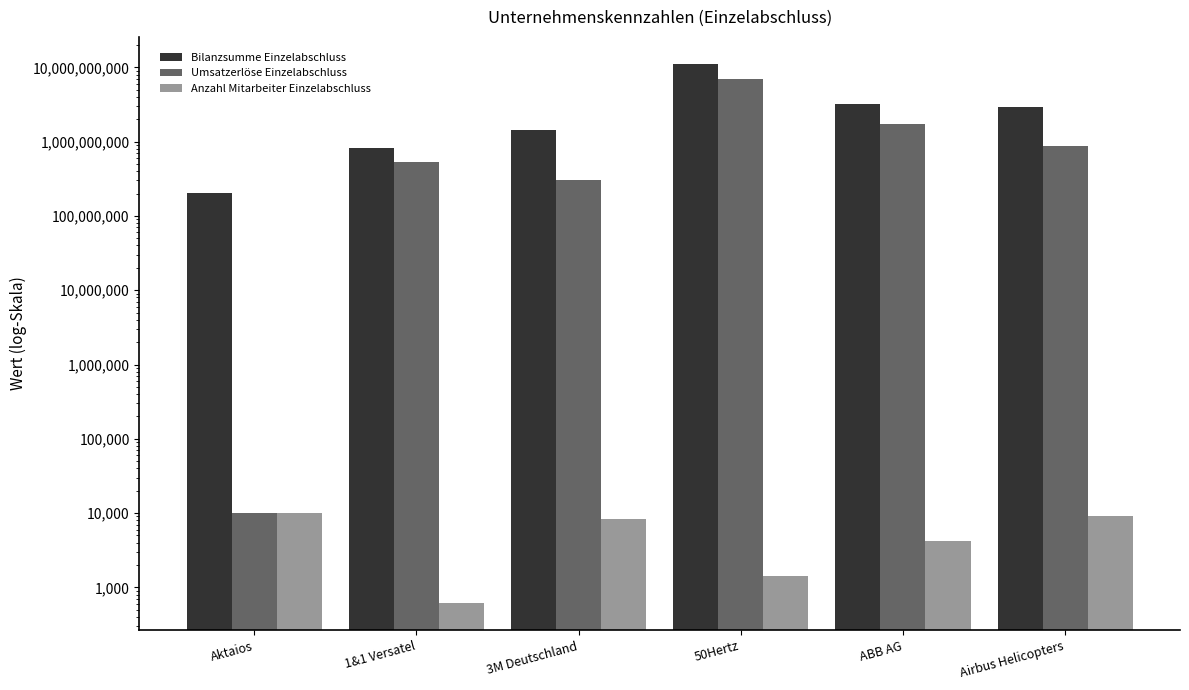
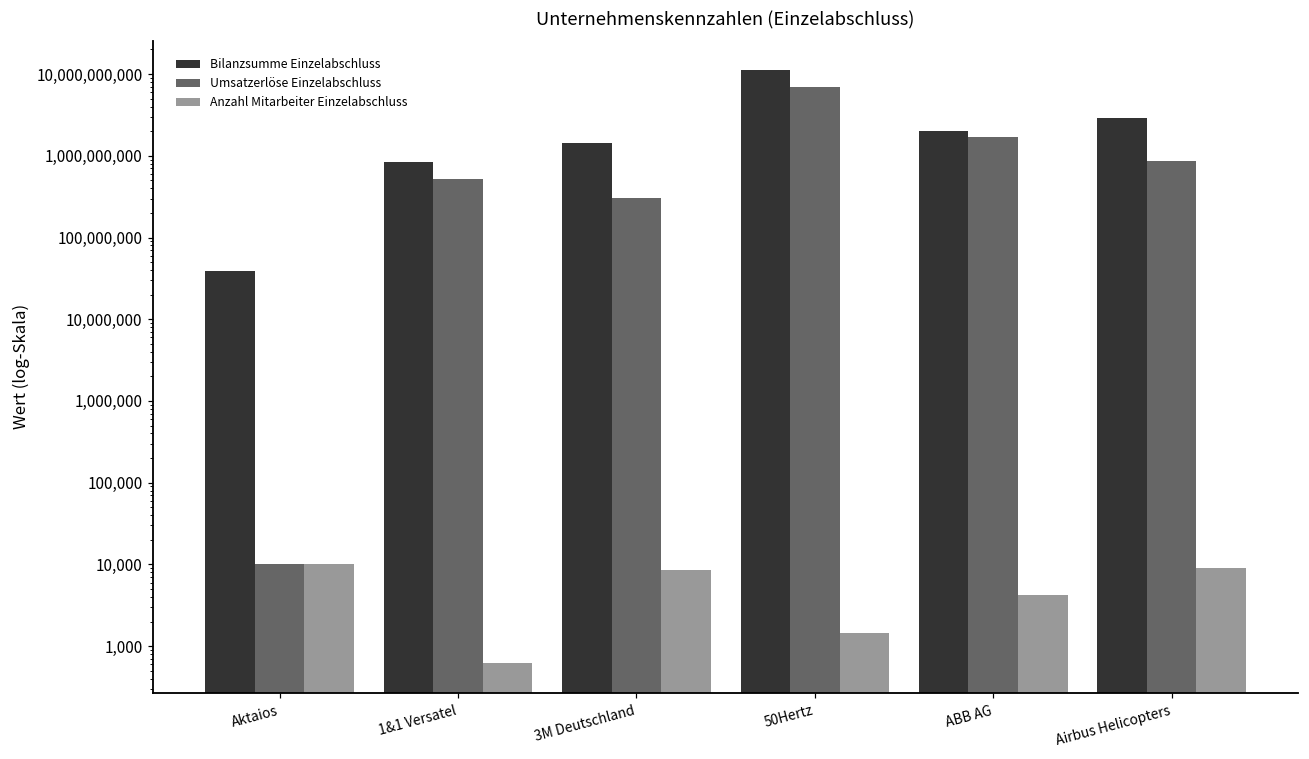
  {
    "Bilanzsumme Einzelabschluss": {
-     "Aktaios": "200,000,000",
+     "Aktaios": "40,000,000",
      "1&1 Versatel": "800,000,000",
      "3M Deutschland": "1,400,000,000",
      "50Hertz": "11,000,000,000",
-     "ABB AG": "3,200,000,000",
+     "ABB AG": "2,000,000,000",
      "Airbus Helicopters": "2,900,000,000"
    },
    "Umsatzerlöse Einzelabschluss": {
      "Aktaios": "10,000",
      "1&1 Versatel": "500,000,000",
      "3M Deutschland": "300,000,000",
      "50Hertz": "7,000,000,000",
      "ABB AG": "1,700,000,000",
      "Airbus Helicopters": "900,000,000"
    },
    "Anzahl Mitarbeiter Einzelabschluss": {
      "Aktaios": "10,000",
      "1&1 Versatel": "600",
      "3M Deutschland": "8,000",
      "50Hertz": "1,400",
      "ABB AG": "4,000",
      "Airbus Helicopters": "9,000"
    }
  }
